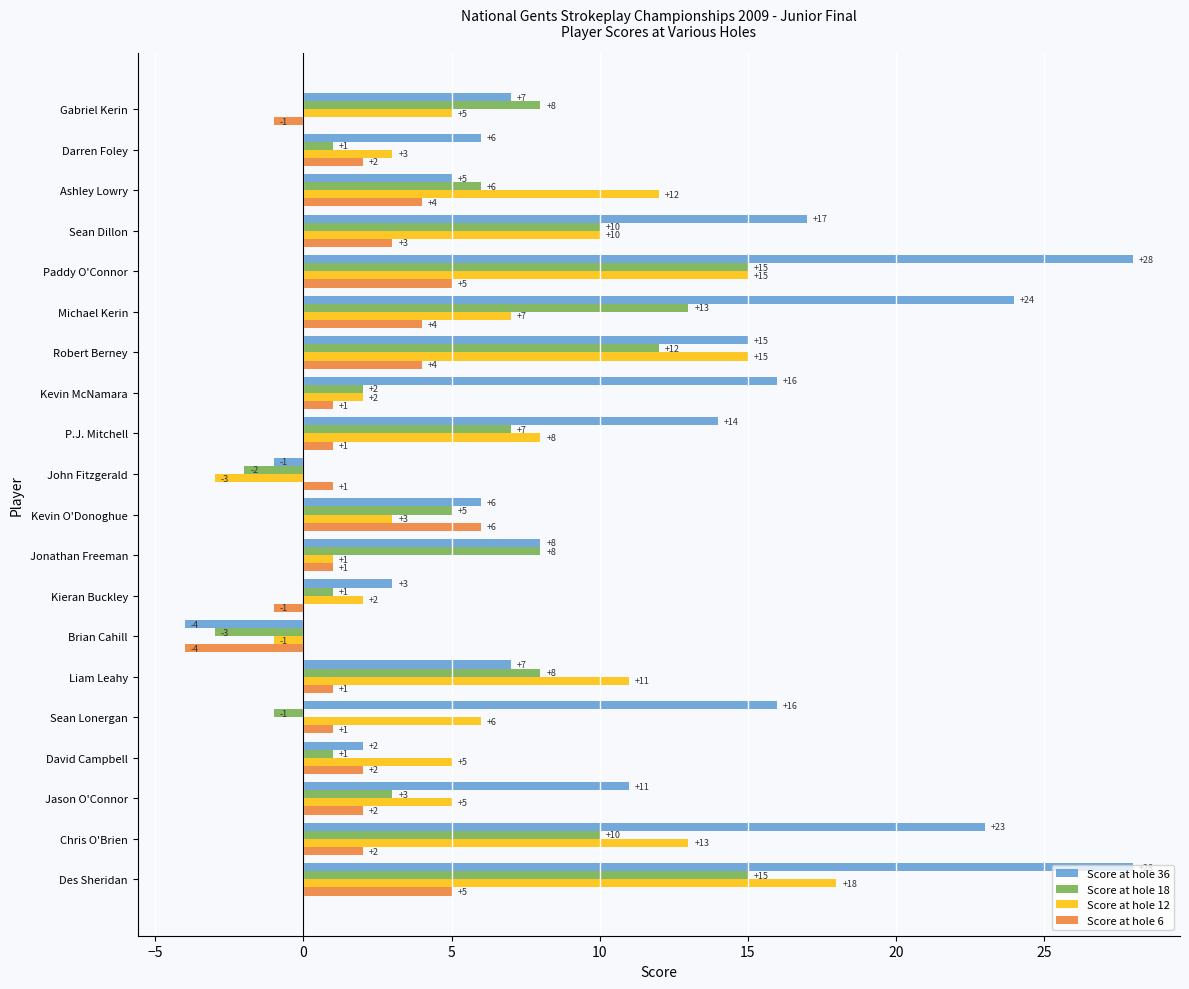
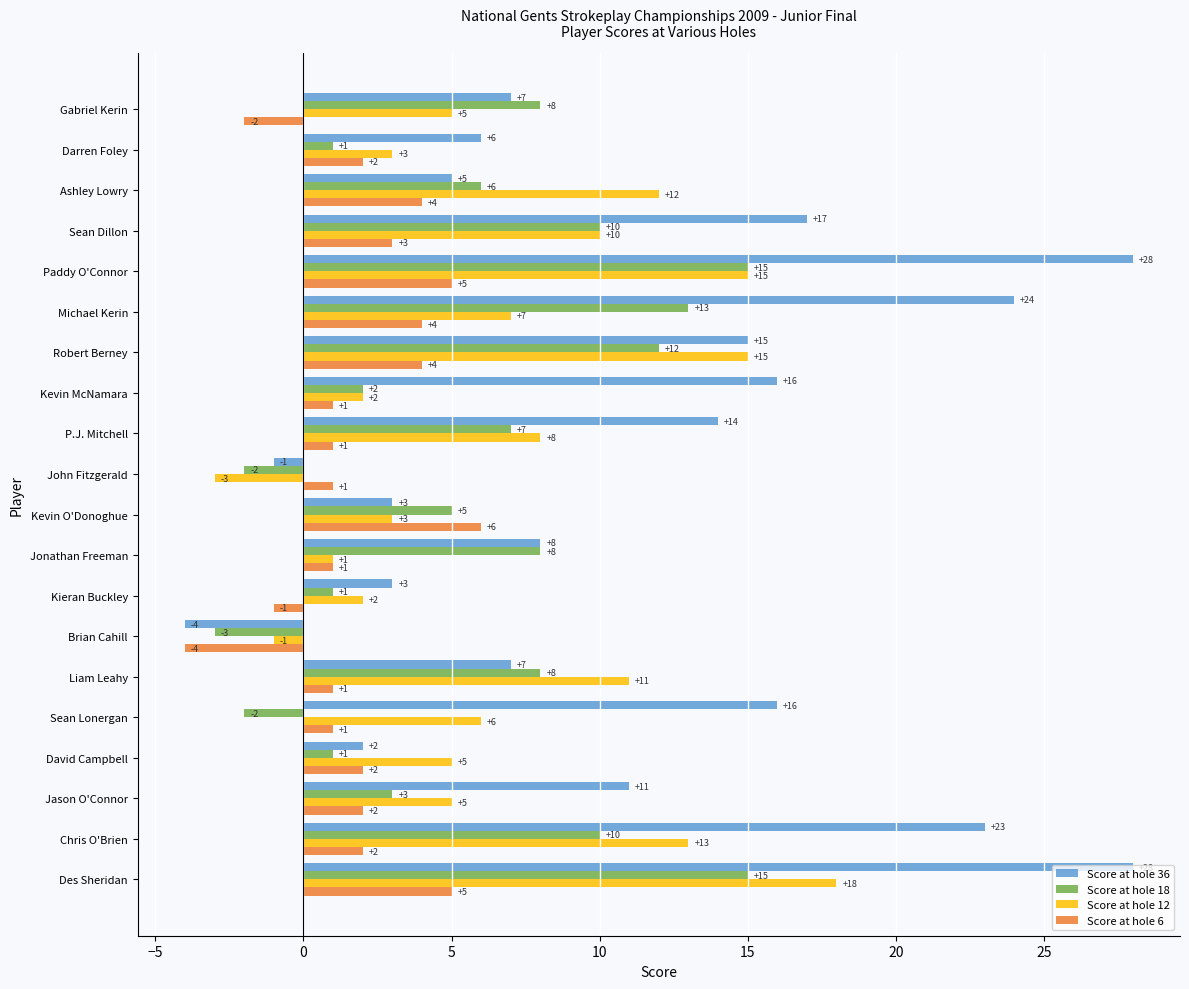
  {
    "Score at hole 36": {
      "Gabriel Kerin": "+7",
      "Darren Foley": "+6",
      "Ashley Lowry": "+5",
      "Sean Dillon": "+17",
      "Paddy O'Connor": "+28",
      "Michael Kerin": "+24",
      "Robert Berney": "+15",
      "Kevin McNamara": "+16",
      "P.J. Mitchell": "+14",
      "John Fitzgerald": "-1",
-     "Kevin O'Donoghue": "+6",
+     "Kevin O'Donoghue": "+3",
      "Jonathan Freeman": "+8",
      "Kieran Buckley": "+3",
      "Brian Cahill": "-4",
      "Liam Leahy": "+7",
      "Sean Lonergan": "+16",
      "David Campbell": "+2",
      "Jason O'Connor": "+11",
      "Chris O'Brien": "+23"
    },
    "Score at hole 18": {
      "Gabriel Kerin": "+8",
      "Darren Foley": "+1",
      "Ashley Lowry": "+6",
      "Sean Dillon": "+10",
      "Paddy O'Connor": "+15",
      "Michael Kerin": "+13",
      "Robert Berney": "+12",
      "Kevin McNamara": "+2",
      "P.J. Mitchell": "+7",
      "John Fitzgerald": "-2",
      "Kevin O'Donoghue": "+5",
      "Jonathan Freeman": "+8",
      "Kieran Buckley": "+1",
      "Brian Cahill": "-3",
      "Liam Leahy": "+8",
-     "Sean Lonergan": "-1",
+     "Sean Lonergan": "-2",
      "David Campbell": "+1",
      "Jason O'Connor": "+3",
      "Chris O'Brien": "+10",
      "Des Sheridan": "+15"
    },
    "Score at hole 12": {
      "Gabriel Kerin": "+5",
      "Darren Foley": "+3",
      "Ashley Lowry": "+12",
      "Sean Dillon": "+10",
      "Paddy O'Connor": "+15",
      "Michael Kerin": "+7",
      "Robert Berney": "+15",
      "Kevin McNamara": "+2",
      "P.J. Mitchell": "+8",
      "John Fitzgerald": "-3",
      "Kevin O'Donoghue": "+3",
      "Jonathan Freeman": "+1",
      "Kieran Buckley": "+2",
      "Brian Cahill": "-1",
      "Liam Leahy": "+11",
      "Sean Lonergan": "+6",
      "David Campbell": "+5",
      "Jason O'Connor": "+5",
      "Chris O'Brien": "+13",
      "Des Sheridan": "+18"
    },
    "Score at hole 6": {
-     "Gabriel Kerin": "-1",
+     "Gabriel Kerin": "-2",
      "Darren Foley": "+2",
      "Ashley Lowry": "+4",
      "Sean Dillon": "+3",
      "Paddy O'Connor": "+5",
      "Michael Kerin": "+4",
      "Robert Berney": "+4",
      "Kevin McNamara": "+1",
      "P.J. Mitchell": "+1",
      "John Fitzgerald": "+1",
      "Kevin O'Donoghue": "+6",
      "Jonathan Freeman": "+1",
      "Kieran Buckley": "-1",
      "Brian Cahill": "-4",
      "Liam Leahy": "+1",
      "Sean Lonergan": "+1",
      "David Campbell": "+2",
      "Jason O'Connor": "+2",
      "Chris O'Brien": "+2",
      "Des Sheridan": "+5"
    }
  }
